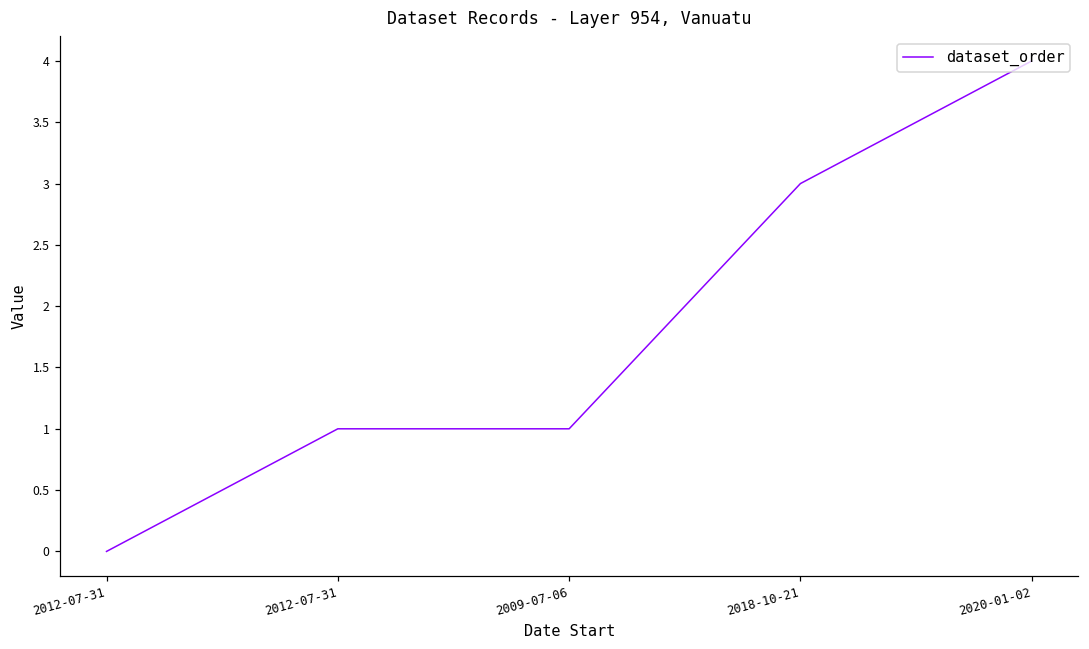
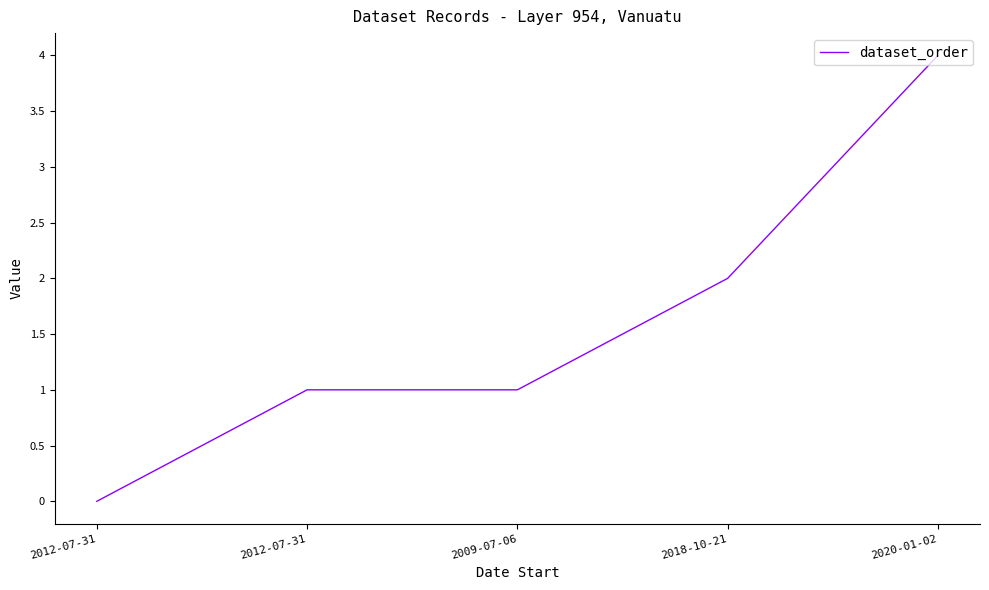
  {
    "2009-07-06": 1,
-   "2018-10-21": 3
+   "2018-10-21": 2
  }
